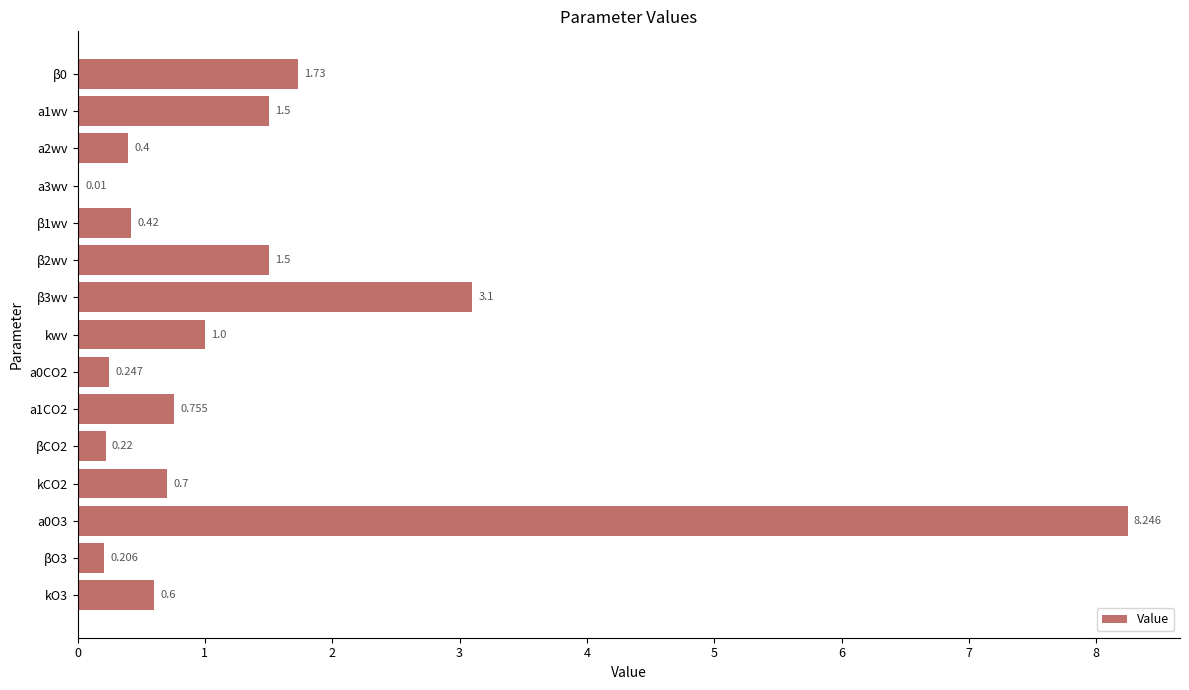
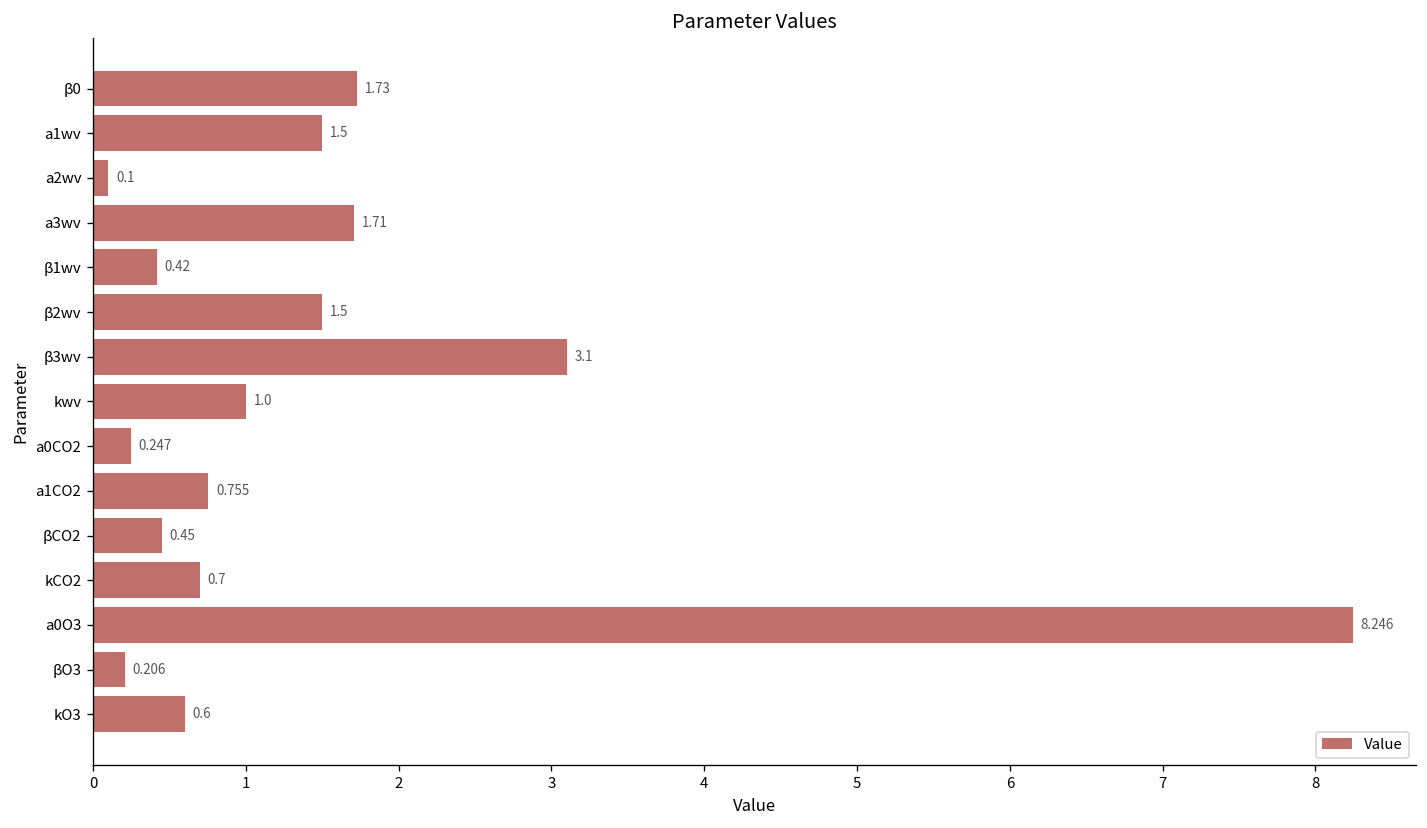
  {
    "β0": 1.73,
    "a1wv": 1.5,
-   "a2wv": 0.4,
-   "a3wv": 0.01,
+   "a2wv": 0.1,
+   "a3wv": 1.71,
    "β1wv": 0.42,
    "β2wv": 1.5,
    "β3wv": 3.1,
    "kwv": 1.0,
    "a0CO2": 0.247,
    "a1CO2": 0.755,
-   "βCO2": 0.22,
+   "βCO2": 0.45,
    "kCO2": 0.7,
    "a0O3": 8.246,
    "βO3": 0.206,
    "kO3": 0.6
  }
